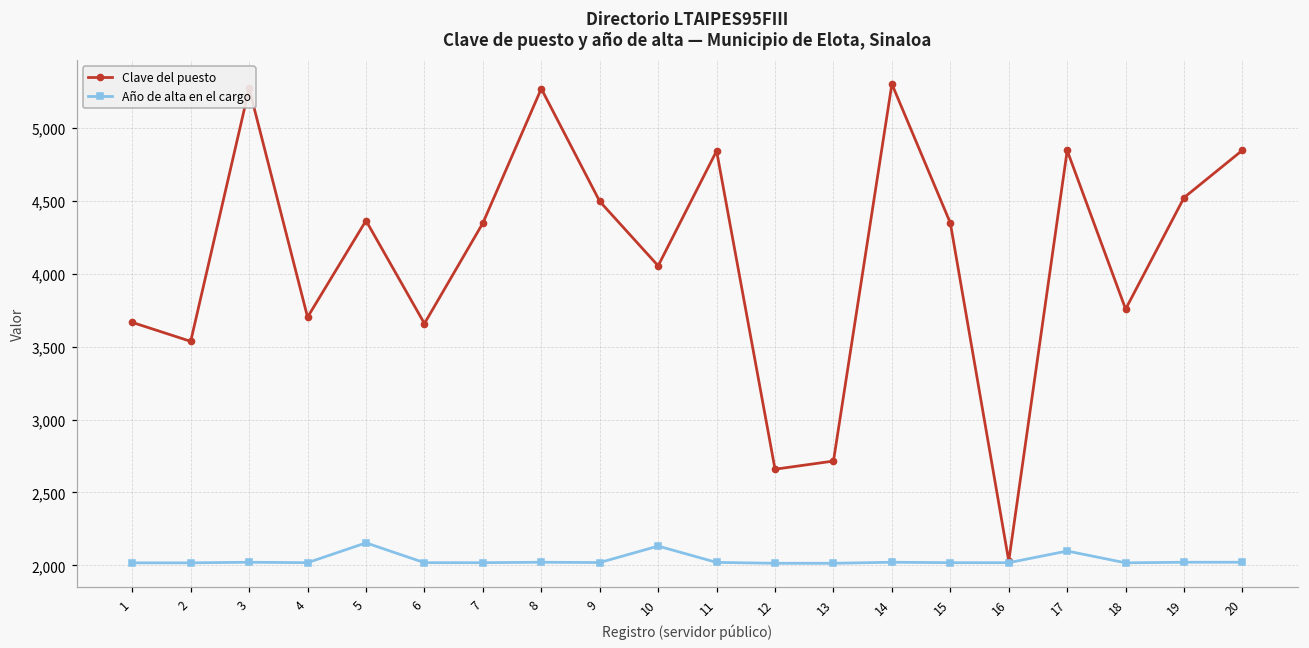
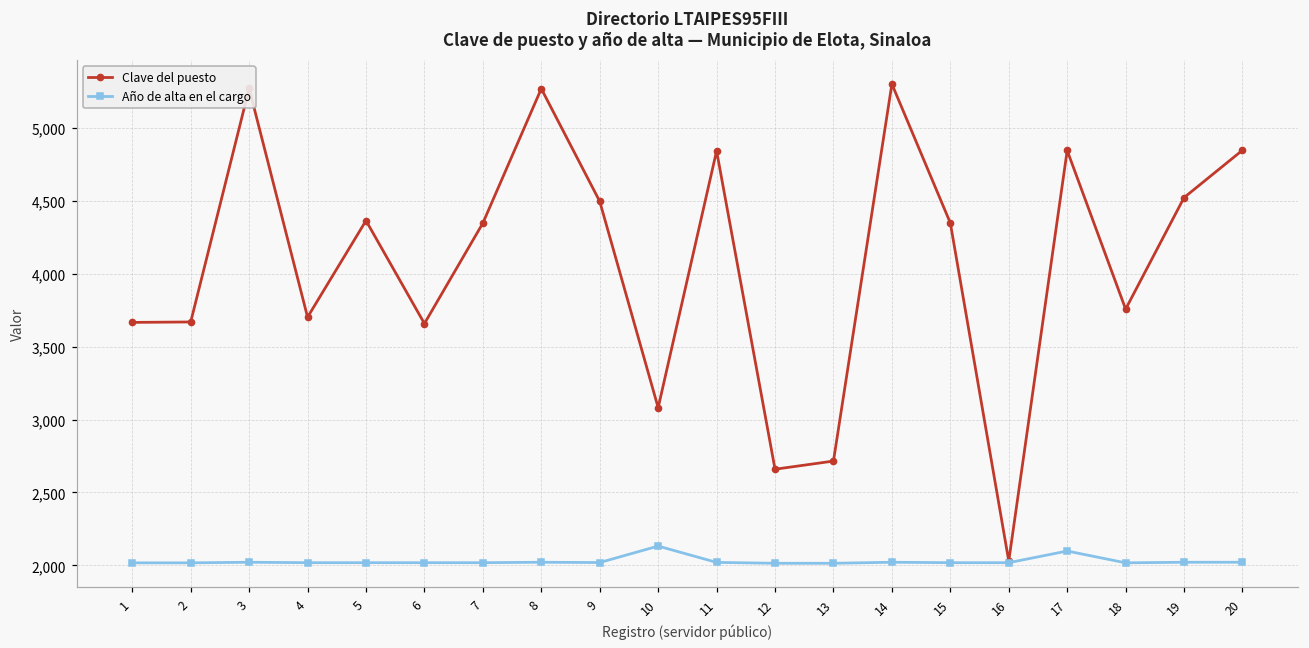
  {
    "Clave del puesto": {
      "1": "3,670",
-     "2": "3,540",
+     "2": "3,670",
      "4": "3,700",
      "5": "4,360",
      "6": "3,660",
      "7": "4,350",
      "8": "5,270",
      "9": "4,500",
-     "10": "4,050",
+     "10": "3,080",
      "11": "4,840",
      "12": "2,660",
      "13": "2,720",
      "14": "5,300",
      "15": "4,350",
      "17": "4,850",
      "18": "3,760",
      "19": "4,520",
      "20": "4,850"
    },
    "Año de alta en el cargo": {
      "1": "2,020",
      "2": "2,020",
      "3": "2,020",
      "4": "2,020",
-     "5": "2,150",
+     "5": "2,020",
      "6": "2,020",
      "7": "2,020",
      "8": "2,020",
      "9": "2,020",
      "10": "2,130",
      "11": "2,020",
      "12": "2,010",
      "13": "2,010",
      "14": "2,020",
      "15": "2,020",
      "17": "2,100",
      "18": "2,020",
      "19": "2,020",
      "20": "2,020"
    }
  }
